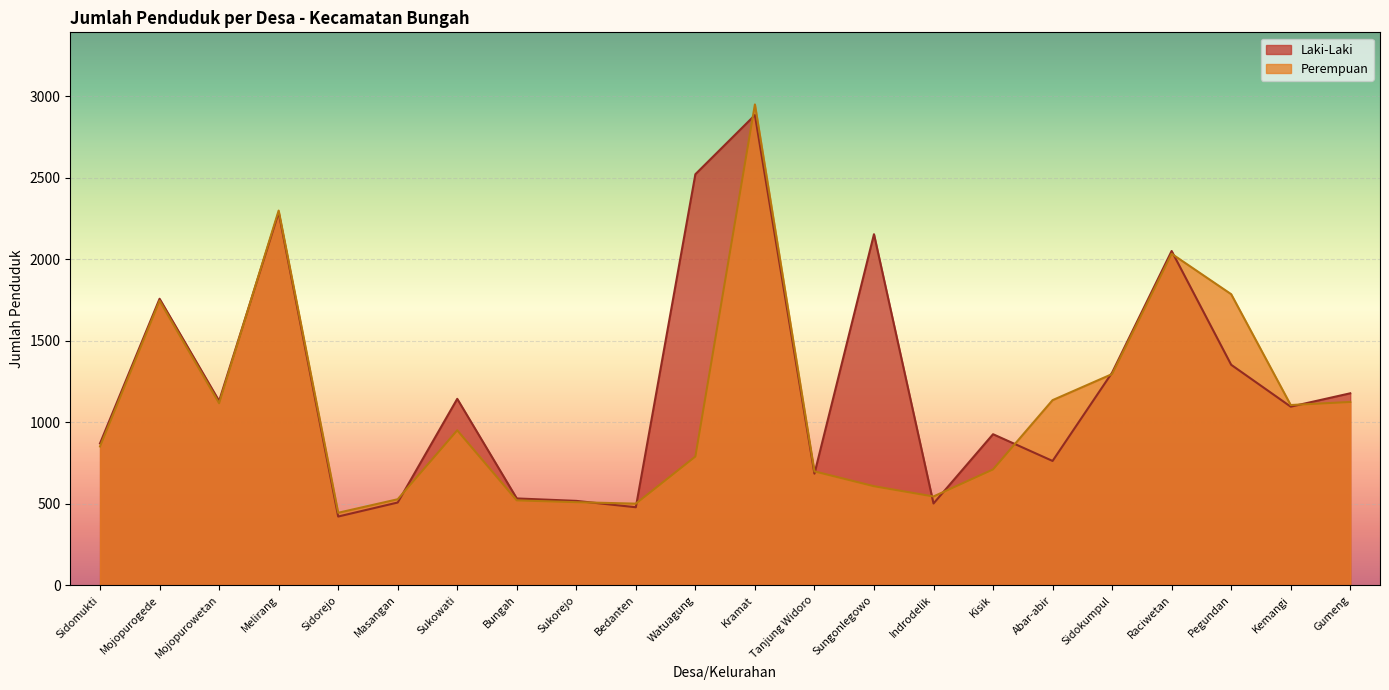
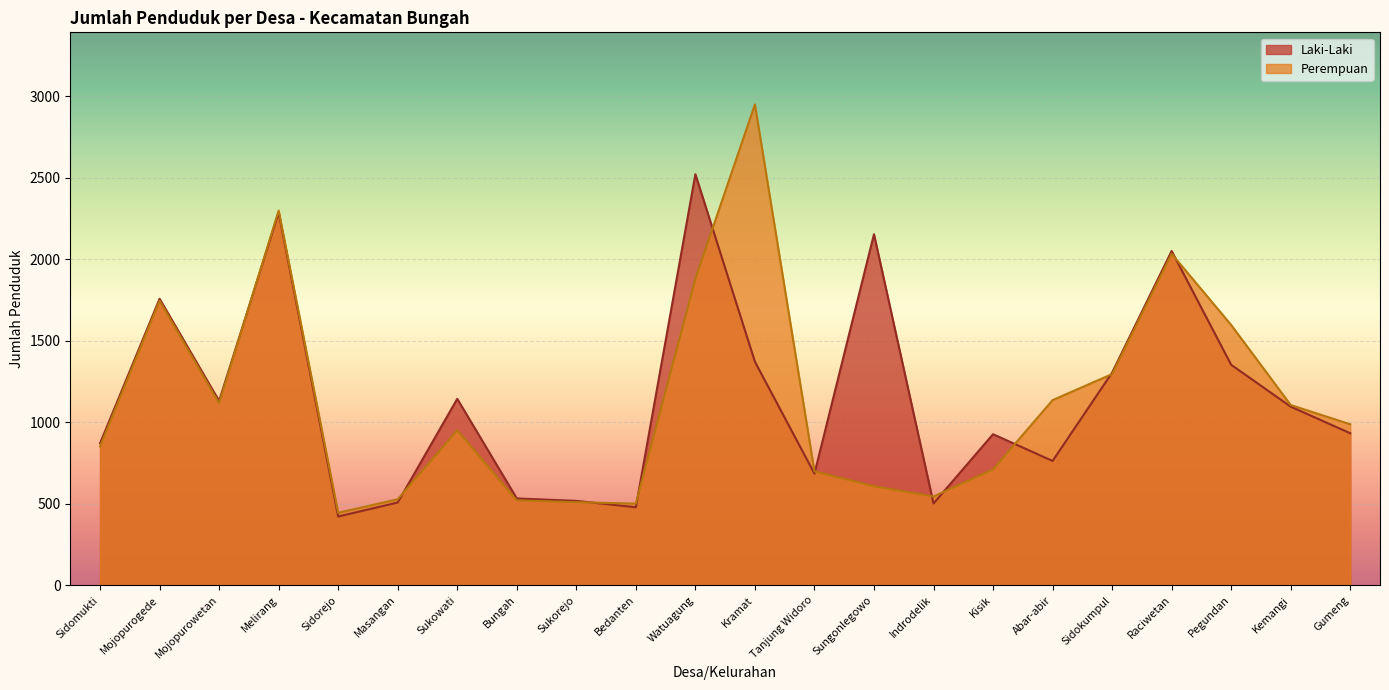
  {
    "Laki-Laki": {
      "Sidomukti": 870,
      "Sidorejo": 420,
      "Masangan": 510,
      "Sukowati": 1140,
      "Bedanten": 480,
      "Watuagung": 2520,
-     "Kramat": 2890,
+     "Kramat": 1370,
      "Sungonlegowo": 2150,
      "Indrodelik": 500,
      "Kisik": 930,
      "Abar-abir": 760,
      "Raciwetan": 2050,
      "Pegundan": 1350,
-     "Gumeng": 1180
+     "Gumeng": 930
    },
    "Perempuan": {
      "Sidomukti": 850,
      "Sidorejo": 450,
      "Masangan": 530,
      "Sukowati": 950,
      "Bedanten": 500,
-     "Watuagung": 790,
+     "Watuagung": 1880,
      "Kramat": 2950,
      "Sungonlegowo": 610,
      "Indrodelik": 550,
      "Kisik": 710,
      "Abar-abir": 1140,
      "Raciwetan": 2030,
-     "Pegundan": 1790,
-     "Gumeng": 1130
+     "Pegundan": 1600,
+     "Gumeng": 990
    }
  }
